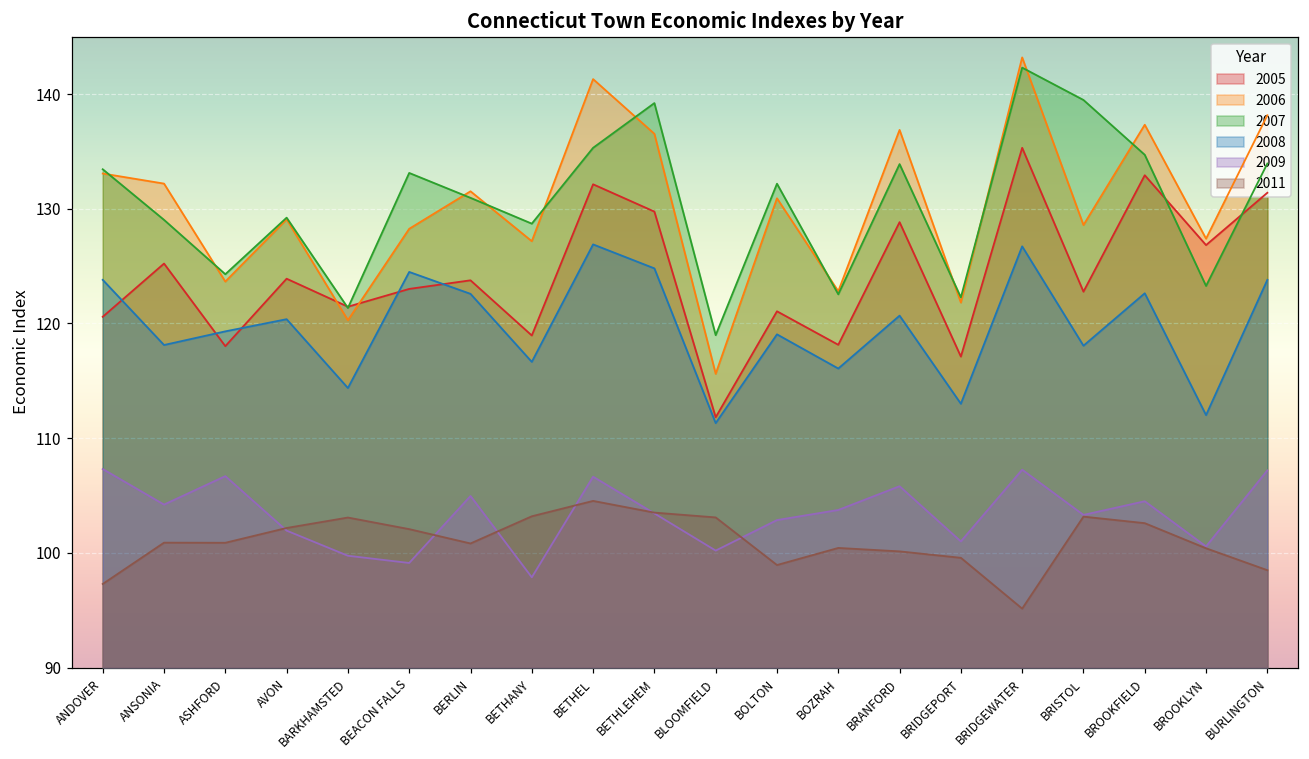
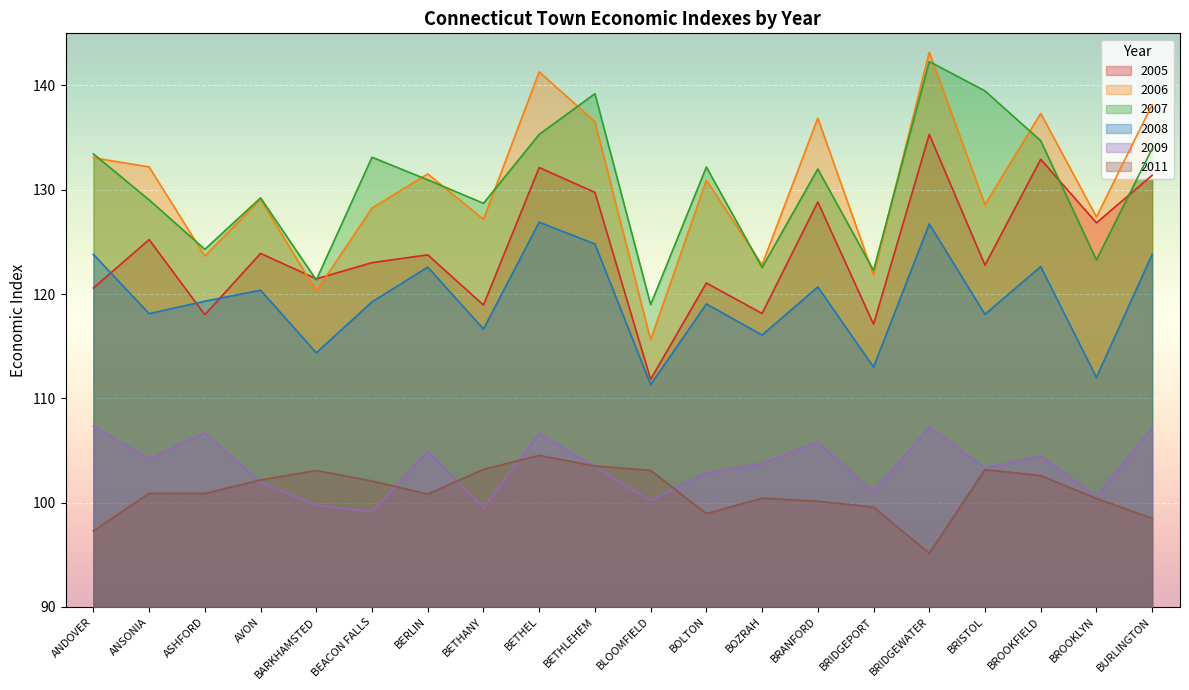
  {
    "2007": {
      "ANDOVER": 133.4,
      "ANSONIA": 129.0,
      "ASHFORD": 124.3,
      "BEACON FALLS": 133.1,
      "BERLIN": 131.0,
      "BETHANY": 128.7,
      "BETHEL": 135.3,
      "BETHLEHEM": 139.2,
      "BLOOMFIELD": 119.0,
      "BOLTON": 132.2,
      "BOZRAH": 122.5,
-     "BRANFORD": 133.9,
+     "BRANFORD": 132.0,
      "BRIDGEPORT": 122.3,
      "BRIDGEWATER": 142.3,
      "BRISTOL": 139.5,
      "BROOKFIELD": 134.7,
      "BROOKLYN": 123.3
    },
    "2008": {
      "ANDOVER": 123.8,
      "ANSONIA": 118.1,
      "ASHFORD": 119.3,
      "AVON": 120.4,
      "BARKHAMSTED": 114.4,
-     "BEACON FALLS": 124.5,
+     "BEACON FALLS": 119.3,
      "BERLIN": 122.6,
      "BETHANY": 116.7,
      "BETHEL": 126.9,
      "BETHLEHEM": 124.8,
      "BLOOMFIELD": 111.3,
      "BOLTON": 119.1,
      "BOZRAH": 116.1,
      "BRANFORD": 120.7,
      "BRIDGEPORT": 113.0,
      "BRIDGEWATER": 126.7,
      "BRISTOL": 118.1,
      "BROOKFIELD": 122.6,
      "BROOKLYN": 112.0,
      "BURLINGTON": 123.8
    },
    "2009": {
      "ANDOVER": 107.3,
      "ANSONIA": 104.2,
      "ASHFORD": 106.7,
      "BARKHAMSTED": 99.8,
      "BEACON FALLS": 99.1,
      "BERLIN": 105.0,
-     "BETHANY": 97.9,
+     "BETHANY": 99.5,
      "BETHEL": 106.6,
      "BLOOMFIELD": 100.2,
      "BOLTON": 102.9,
      "BOZRAH": 103.7,
      "BRANFORD": 105.8,
      "BRIDGEPORT": 101.0,
      "BRIDGEWATER": 107.3,
      "BROOKFIELD": 104.5,
      "BURLINGTON": 107.2
    }
  }
